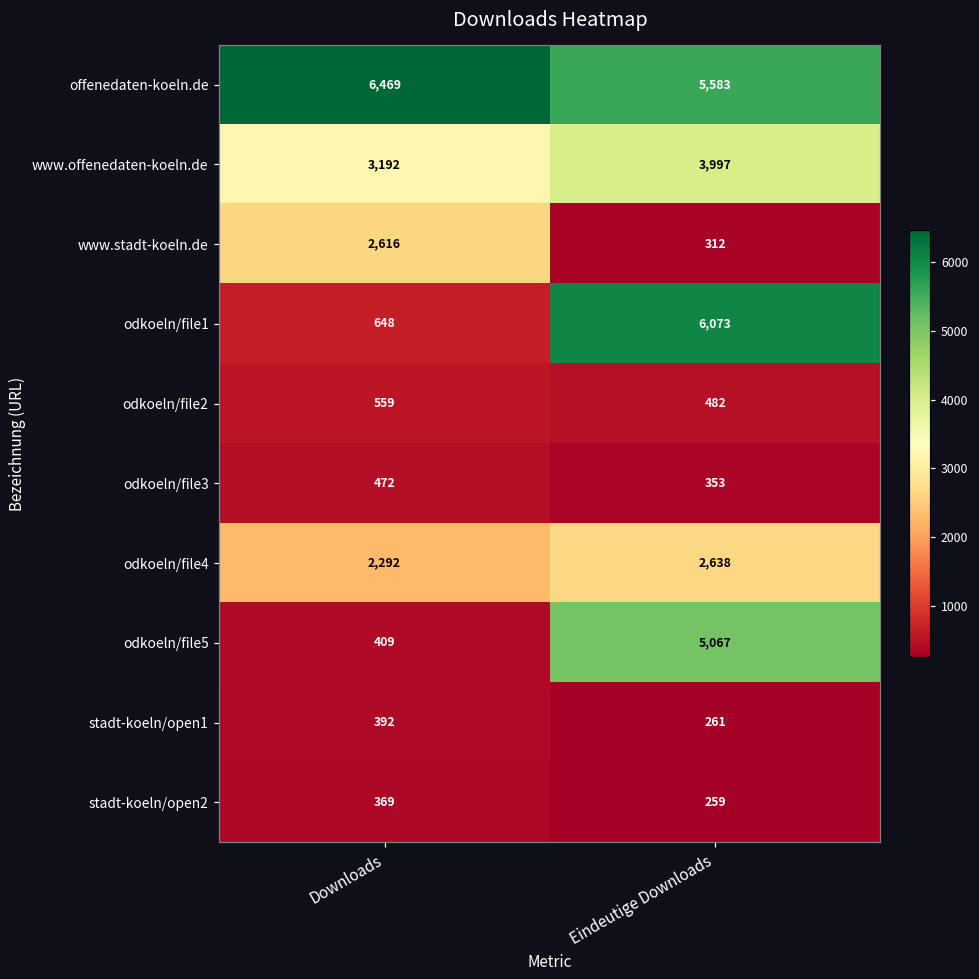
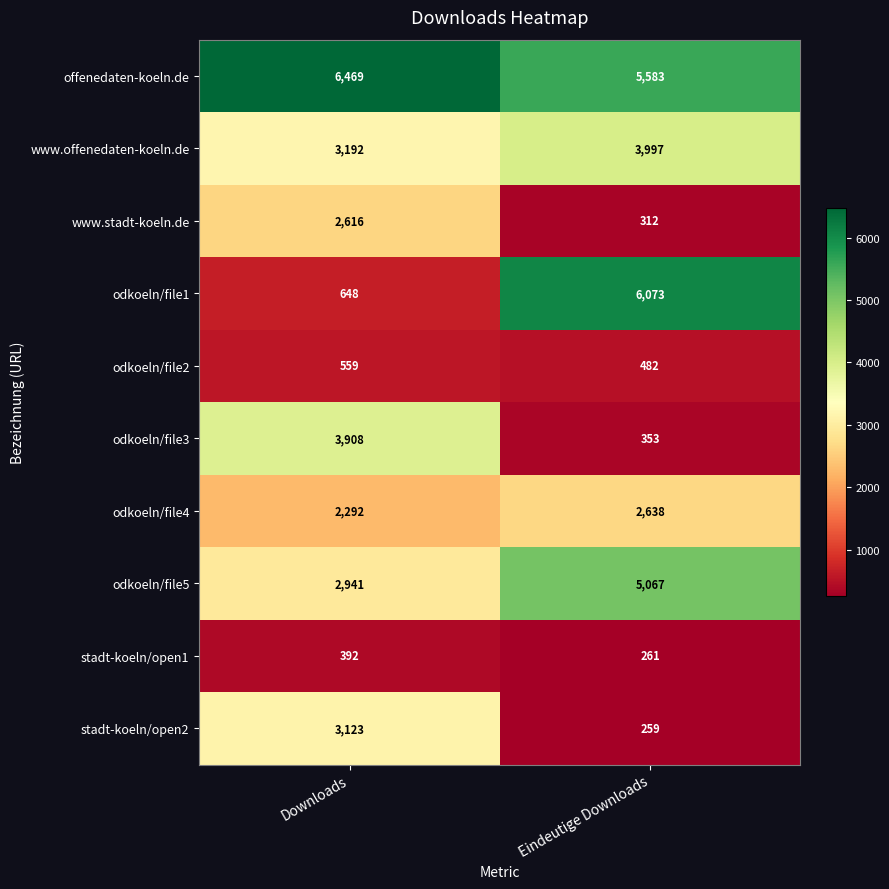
  {
    "offenedaten-koeln.de": {
      "Downloads": "6,469",
      "Eindeutige Downloads": "5,583"
    },
    "www.offenedaten-koeln.de": {
      "Downloads": "3,192",
      "Eindeutige Downloads": "3,997"
    },
    "www.stadt-koeln.de": {
      "Downloads": "2,616",
      "Eindeutige Downloads": "312"
    },
    "odkoeln/file1": {
      "Downloads": "648",
      "Eindeutige Downloads": "6,073"
    },
    "odkoeln/file2": {
      "Downloads": "559",
      "Eindeutige Downloads": "482"
    },
    "odkoeln/file3": {
-     "Downloads": "472",
+     "Downloads": "3,908",
      "Eindeutige Downloads": "353"
    },
    "odkoeln/file4": {
      "Downloads": "2,292",
      "Eindeutige Downloads": "2,638"
    },
    "odkoeln/file5": {
-     "Downloads": "409",
+     "Downloads": "2,941",
      "Eindeutige Downloads": "5,067"
    },
    "stadt-koeln/open1": {
      "Downloads": "392",
      "Eindeutige Downloads": "261"
    },
    "stadt-koeln/open2": {
-     "Downloads": "369",
+     "Downloads": "3,123",
      "Eindeutige Downloads": "259"
    }
  }
